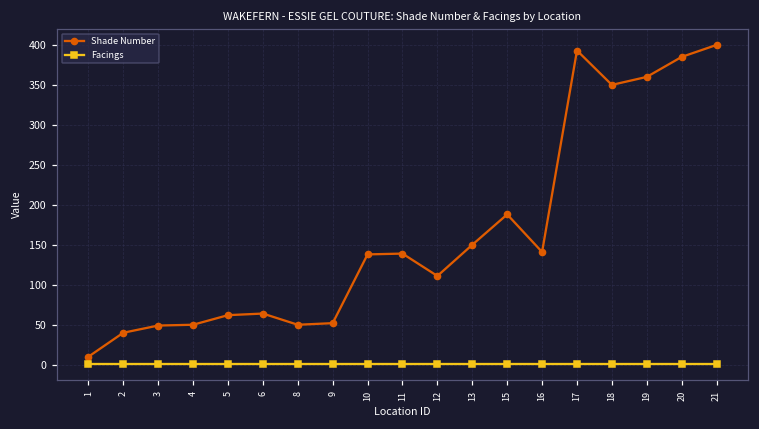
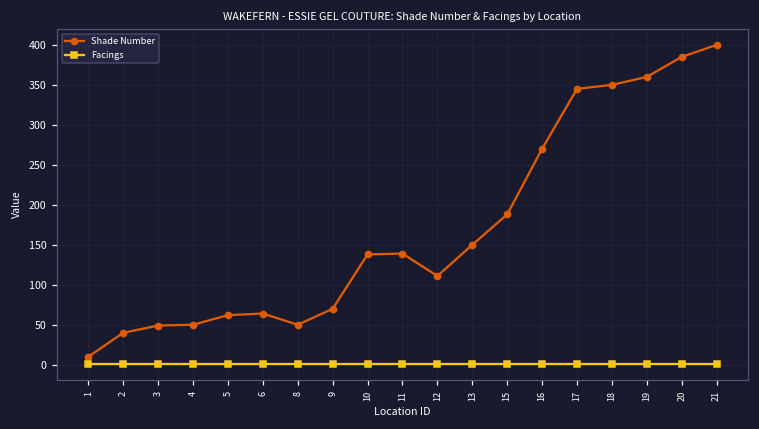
  {
    "Shade Number": {
      "1": 10,
      "2": 40,
      "3": 50,
      "4": 50,
      "5": 60,
      "6": 60,
      "8": 50,
-     "9": 50,
+     "9": 70,
      "10": 140,
      "11": 140,
      "12": 110,
      "13": 150,
      "15": 190,
-     "16": 140,
-     "17": 390,
+     "16": 270,
+     "17": 350,
      "18": 350,
      "19": 360,
      "20": 390,
      "21": 400
    },
    "Facings": {
      "1": 0,
      "2": 0,
      "3": 0,
      "4": 0,
      "5": 0,
      "6": 0,
      "8": 0,
      "9": 0,
      "10": 0,
      "11": 0,
      "12": 0,
      "13": 0,
      "15": 0,
      "16": 0,
      "17": 0,
      "18": 0,
      "19": 0,
      "20": 0,
      "21": 0
    }
  }
